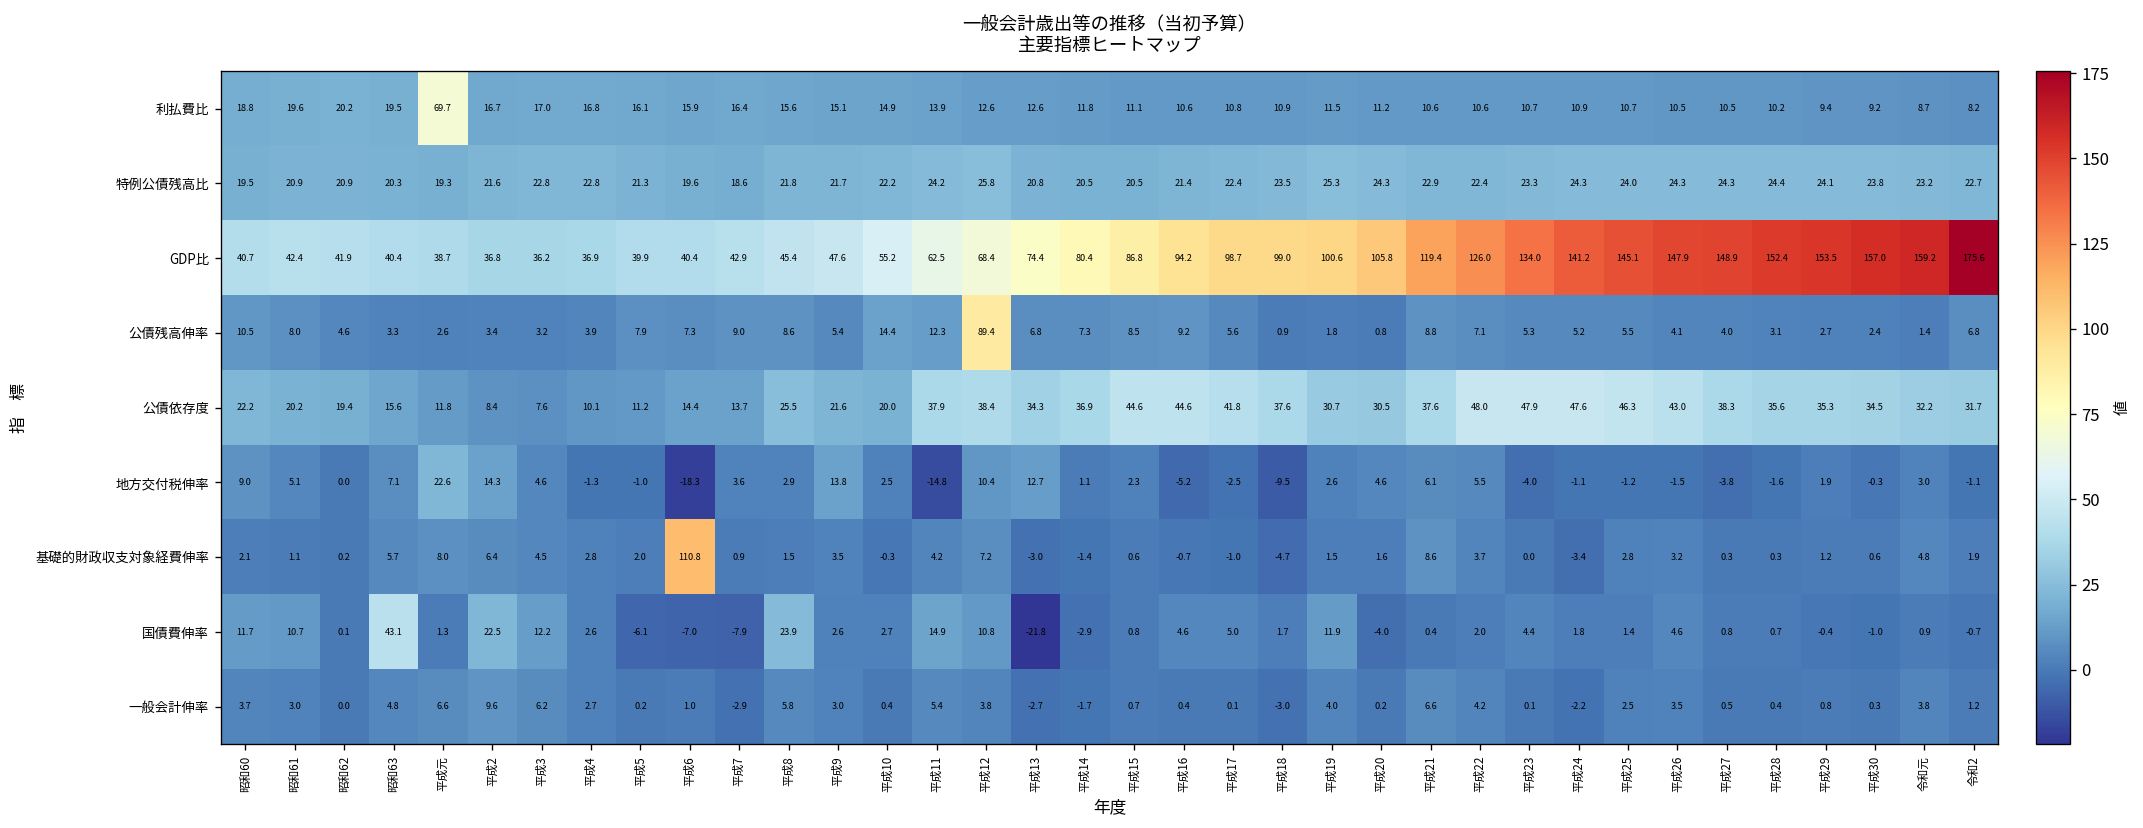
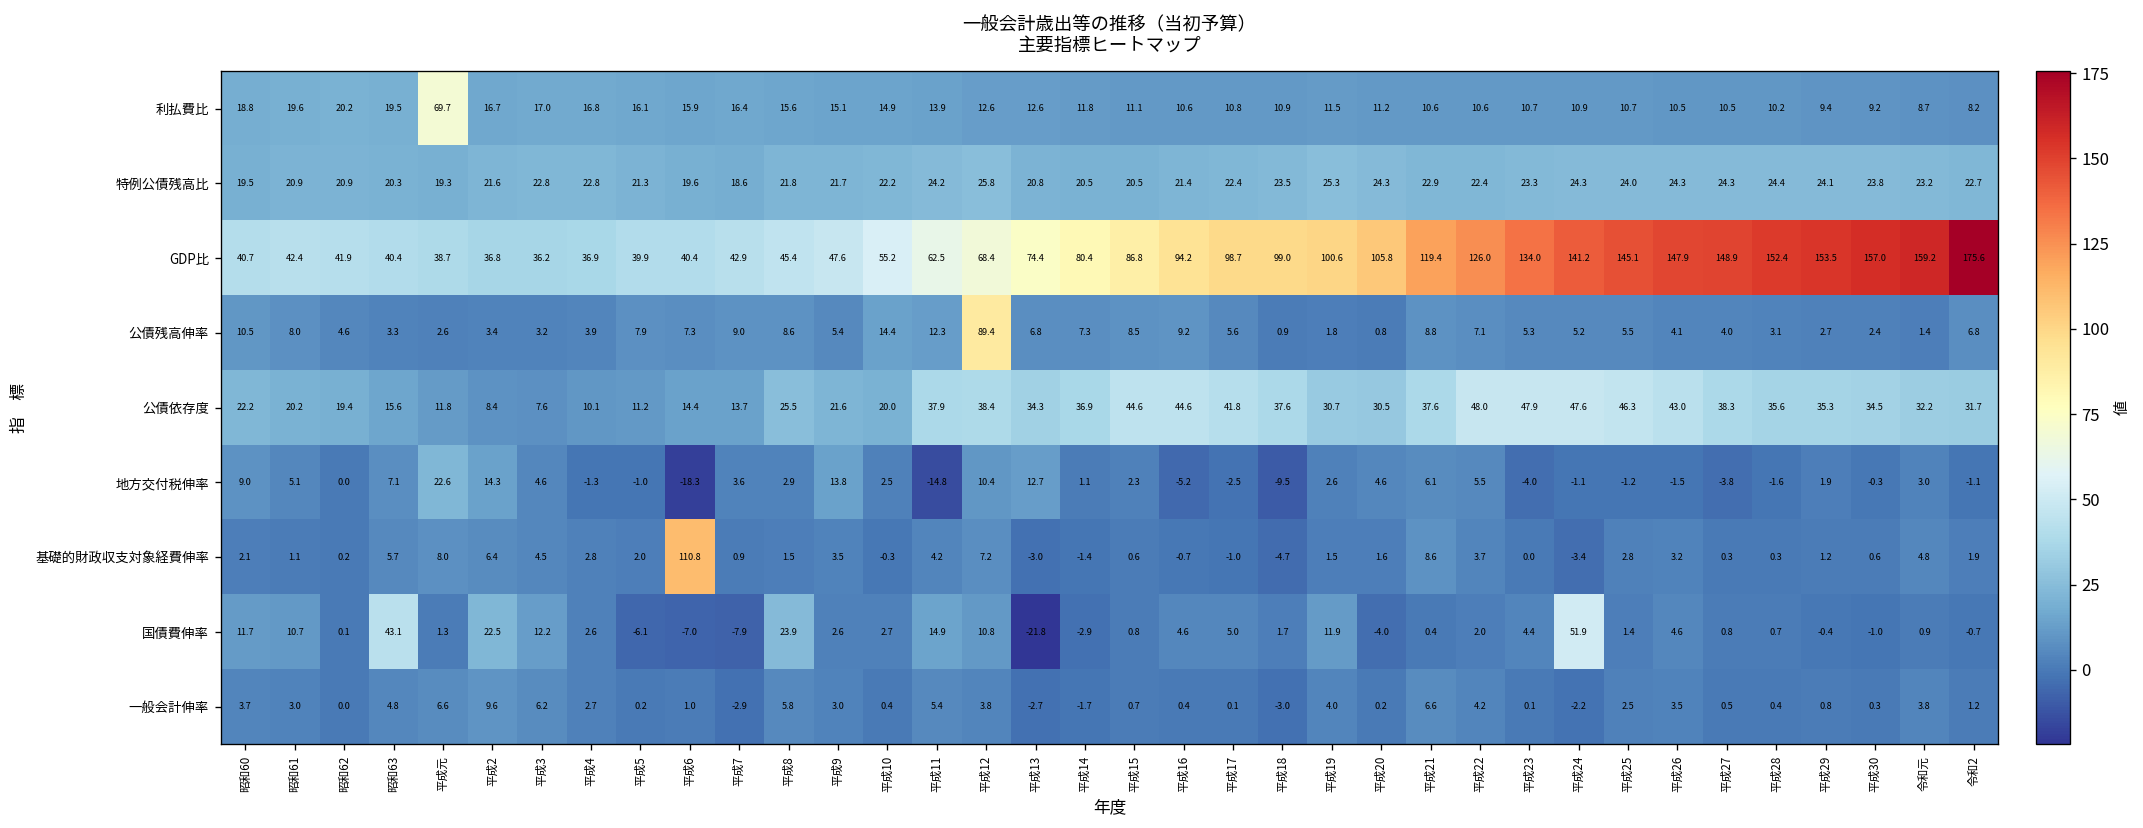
  {
    "国債費伸率": {
      "昭和60": 11.7,
      "昭和61": 10.7,
      "昭和62": 0.1,
      "昭和63": 43.1,
      "平成元": 1.3,
      "平成2": 22.5,
      "平成3": 12.2,
      "平成4": 2.6,
      "平成5": -6.1,
      "平成6": -7.0,
      "平成7": -7.9,
      "平成8": 23.9,
      "平成9": 2.6,
      "平成10": 2.7,
      "平成11": 14.9,
      "平成12": 10.8,
      "平成13": -21.8,
      "平成14": -2.9,
      "平成15": 0.8,
      "平成16": 4.6,
      "平成17": 5.0,
      "平成18": 1.7,
      "平成19": 11.9,
      "平成20": -4.0,
      "平成21": 0.4,
      "平成22": 2.0,
      "平成23": 4.4,
-     "平成24": 1.8,
+     "平成24": 51.9,
      "平成25": 1.4,
      "平成26": 4.6,
      "平成27": 0.8,
      "平成28": 0.7,
      "平成29": -0.4,
      "平成30": -1.0,
      "令和元": 0.9,
      "令和2": -0.7
    }
  }
